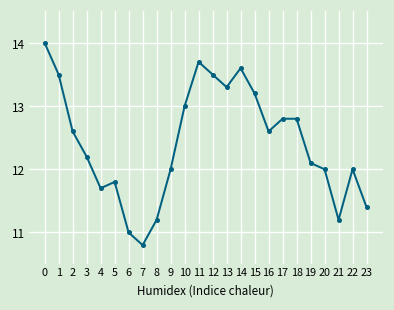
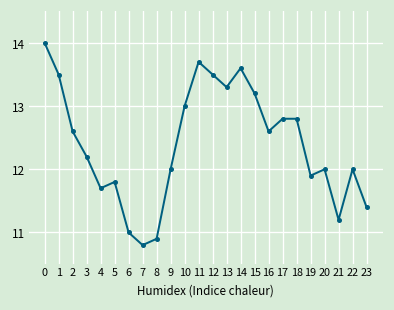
  {
    "0": 14.0,
    "1": 13.5,
    "2": 12.6,
    "3": 12.2,
    "4": 11.7,
    "5": 11.8,
    "6": 11.0,
    "7": 10.8,
-   "8": 11.2,
+   "8": 10.9,
    "9": 12.0,
    "10": 13.0,
    "11": 13.7,
    "12": 13.5,
    "13": 13.3,
    "14": 13.6,
    "15": 13.2,
    "16": 12.6,
    "17": 12.8,
    "18": 12.8,
-   "19": 12.1,
+   "19": 11.9,
    "20": 12.0,
    "21": 11.2,
    "22": 12.0,
    "23": 11.4
  }
